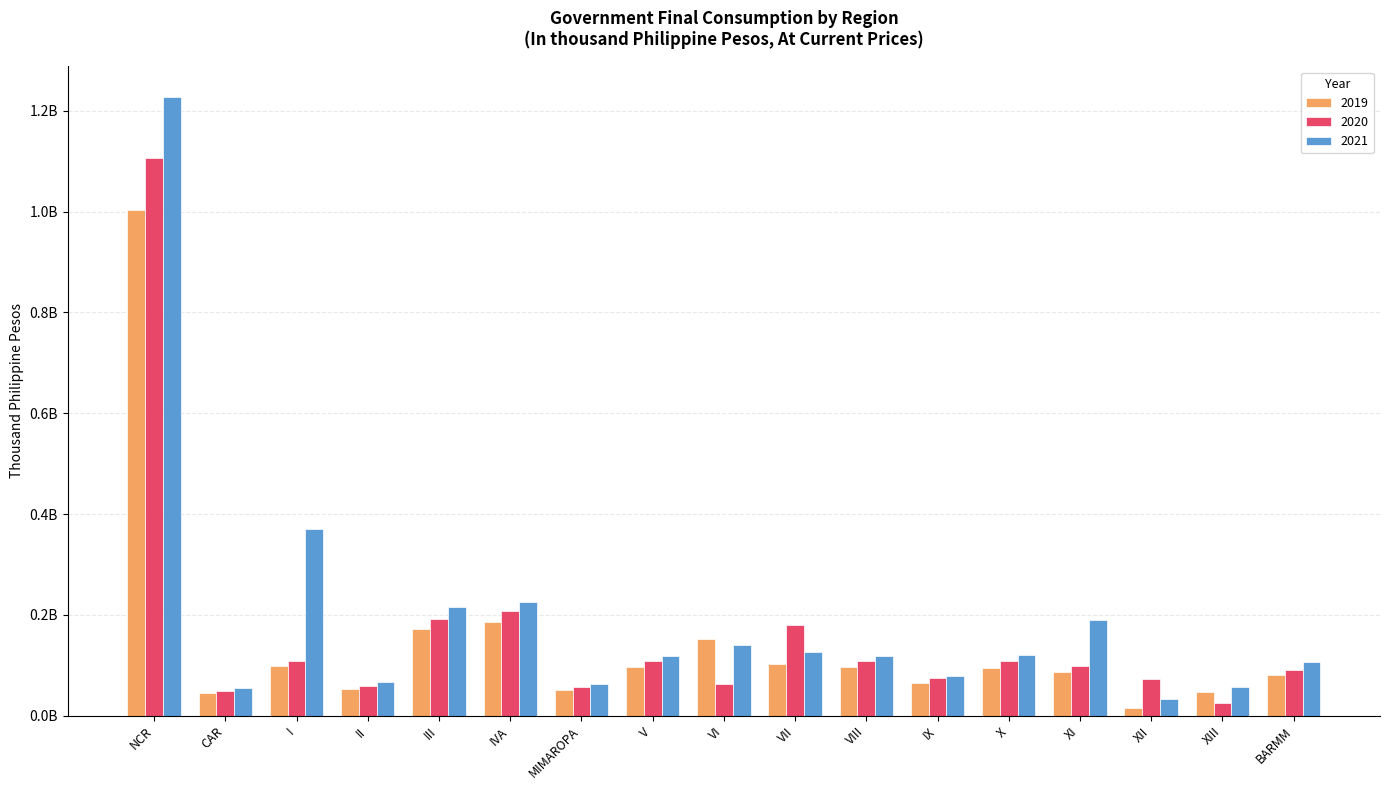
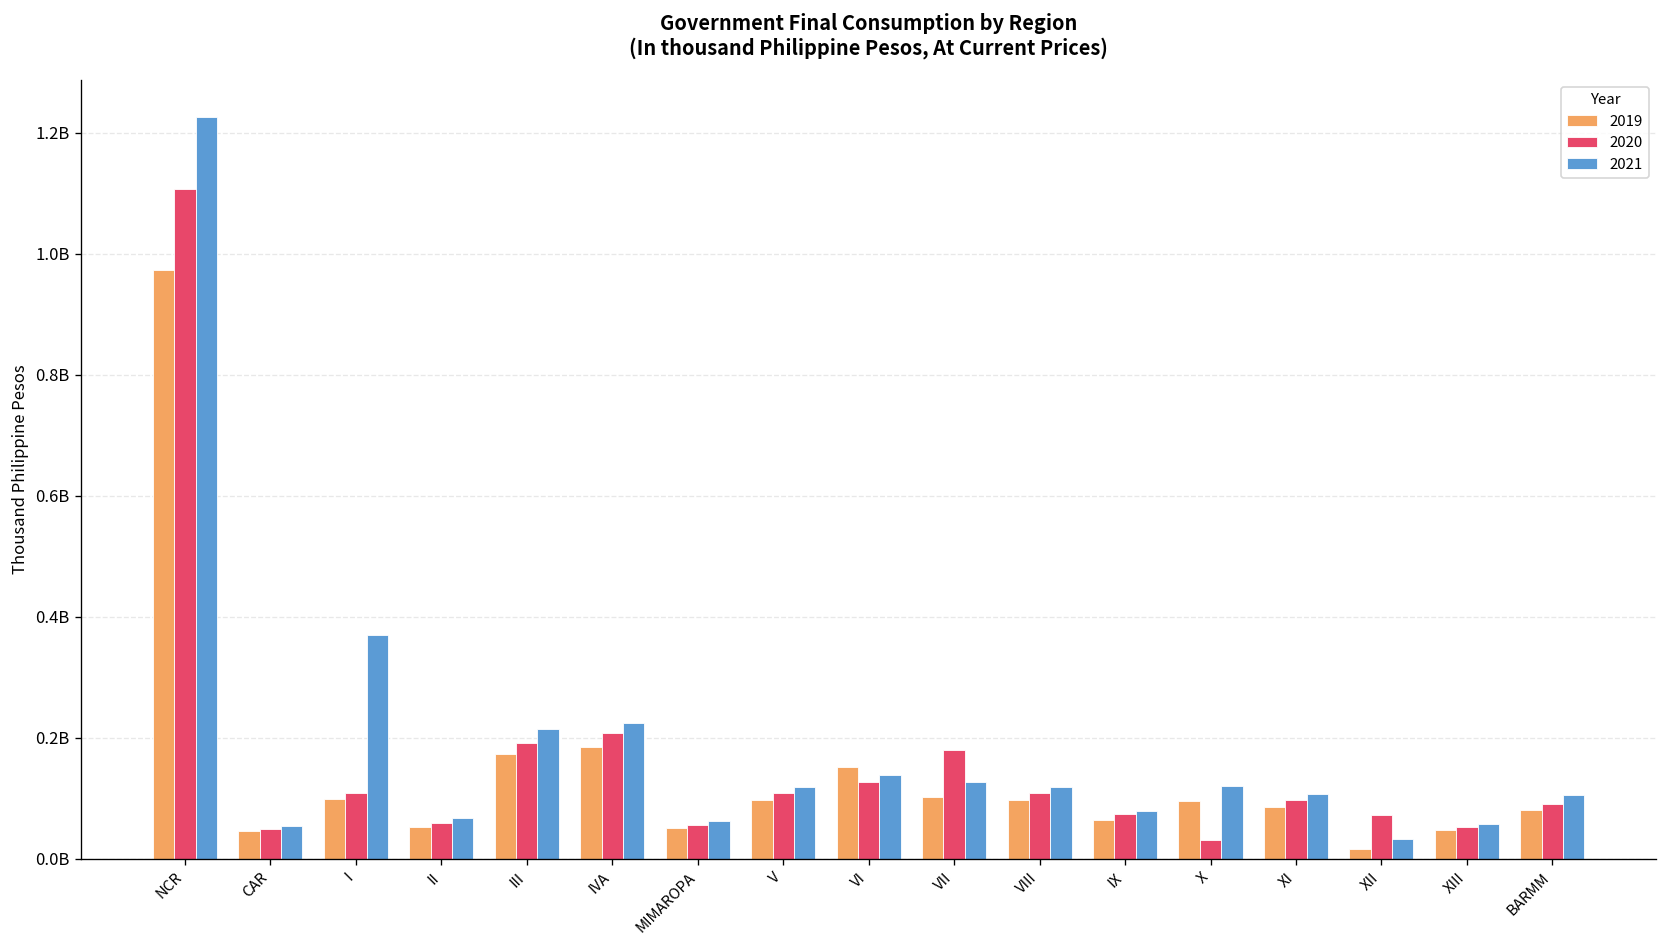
  {
    "2019": {
-     "NCR": 1000000000,
+     "NCR": 970000000,
      "CAR": 50000000,
      "I": 100000000,
      "II": 50000000,
      "III": 170000000,
      "IVA": 190000000,
      "MIMAROPA": 50000000,
      "V": 100000000,
      "VI": 150000000,
      "VII": 100000000,
      "VIII": 100000000,
      "IX": 60000000,
      "X": 100000000,
      "XI": 90000000,
      "XII": 20000000,
      "XIII": 50000000,
      "BARMM": 80000000
    },
    "2020": {
      "NCR": 1110000000,
      "CAR": 50000000,
      "I": 110000000,
      "II": 60000000,
      "III": 190000000,
      "IVA": 210000000,
      "MIMAROPA": 60000000,
      "V": 110000000,
-     "VI": 60000000,
+     "VI": 130000000,
      "VII": 180000000,
      "VIII": 110000000,
      "IX": 70000000,
-     "X": 110000000,
+     "X": 30000000,
      "XI": 100000000,
      "XII": 70000000,
-     "XIII": 30000000,
+     "XIII": 50000000,
      "BARMM": 90000000
    },
    "2021": {
      "NCR": 1230000000,
      "CAR": 50000000,
      "I": 370000000,
      "II": 70000000,
      "III": 220000000,
      "IVA": 220000000,
      "MIMAROPA": 60000000,
      "V": 120000000,
      "VI": 140000000,
      "VII": 130000000,
      "VIII": 120000000,
      "IX": 80000000,
      "X": 120000000,
-     "XI": 190000000,
+     "XI": 110000000,
      "XII": 30000000,
      "XIII": 60000000,
      "BARMM": 110000000
    }
  }
